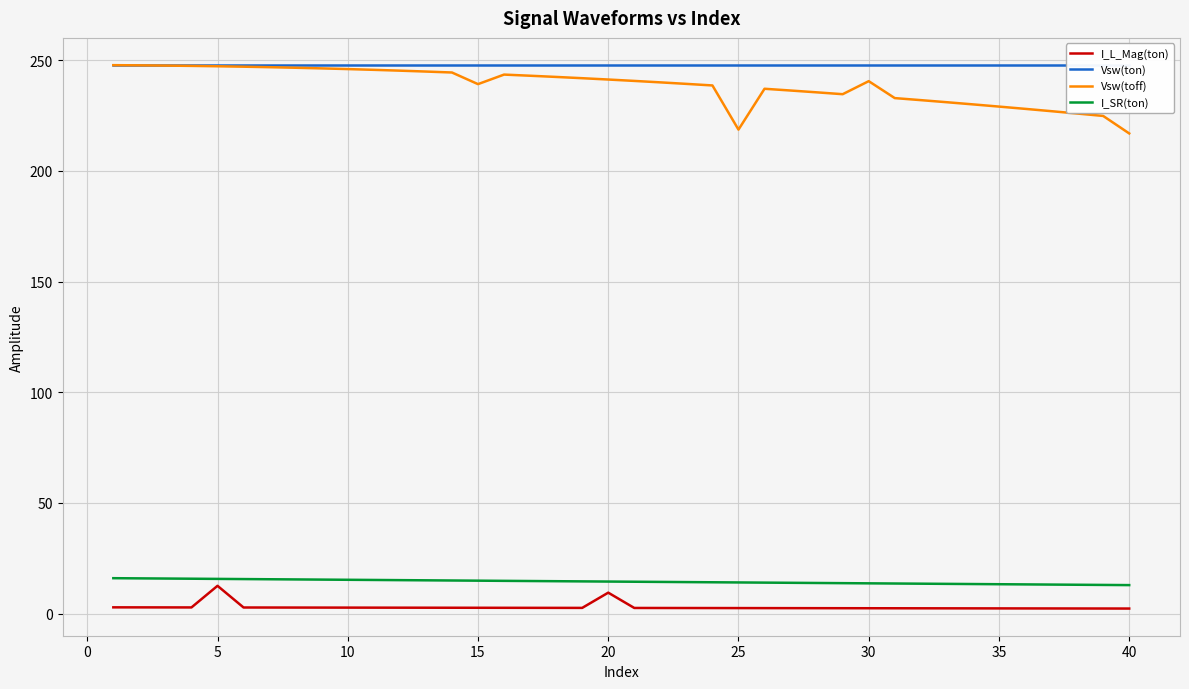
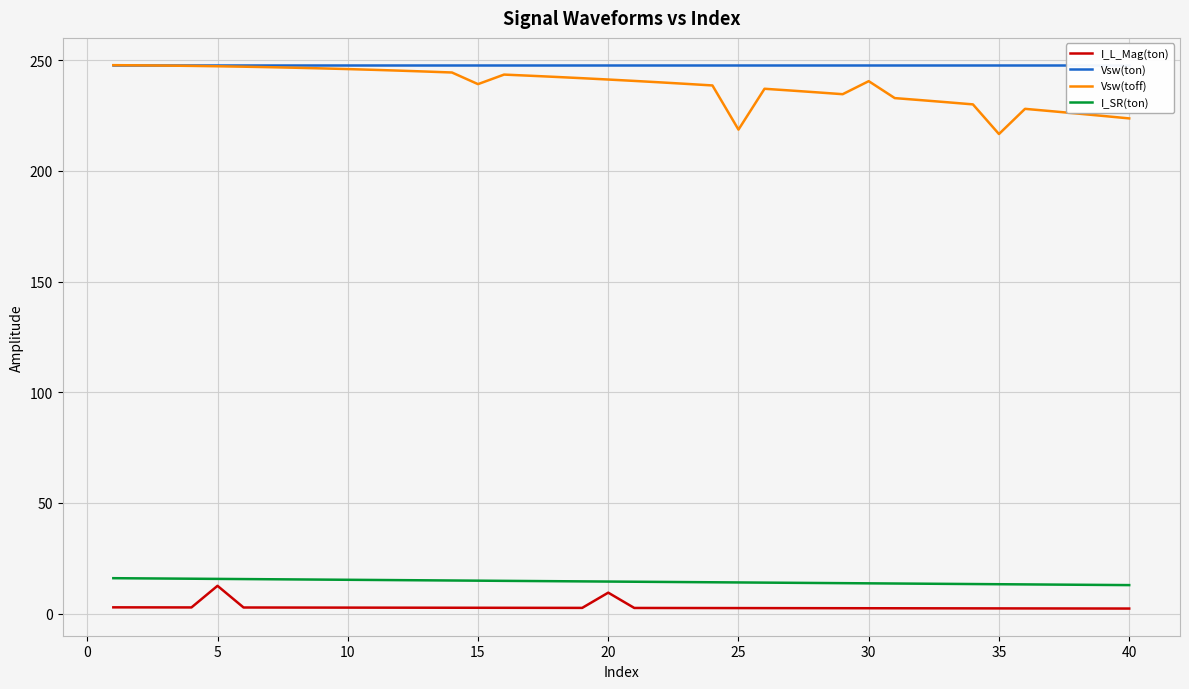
  {
    "I_L_Mag(ton)": {
      "5": 13,
      "10": 3,
      "15": 3,
      "20": 9,
      "25": 2,
      "30": 2,
      "35": 2,
      "40": 2
    },
    "Vsw(ton)": {
      "10": 248,
      "15": 248,
      "20": 248,
      "25": 248,
      "30": 248,
      "35": 248
    },
    "Vsw(toff)": {
      "10": 246,
      "15": 239,
      "20": 241,
      "25": 219,
      "30": 241,
-     "35": 229,
-     "40": 217
+     "35": 217,
+     "40": 224
    },
    "I_SR(ton)": {
      "5": 16,
      "10": 15,
      "15": 15,
      "20": 14,
      "25": 14,
      "30": 14,
      "35": 13,
      "40": 13
    }
  }
